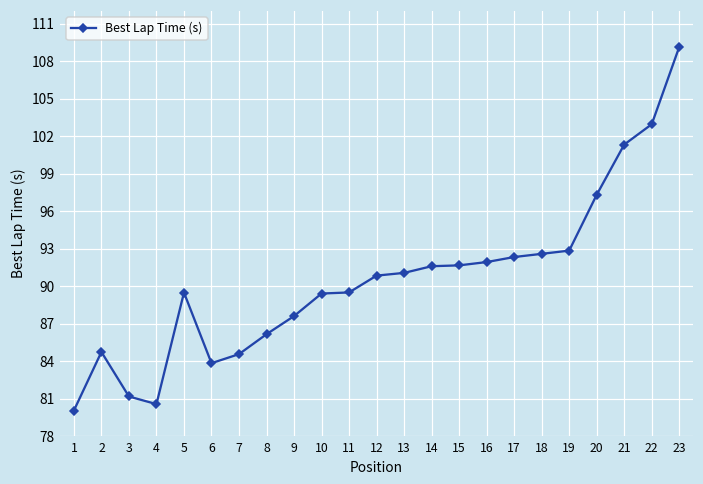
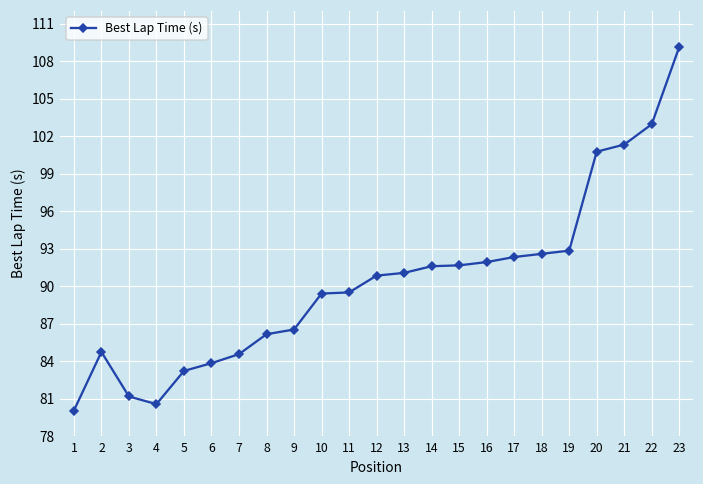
  {
    "1": 80.1,
    "2": 84.7,
    "3": 81.2,
    "4": 80.6,
-   "5": 89.5,
+   "5": 83.2,
    "6": 83.8,
    "7": 84.6,
    "8": 86.2,
-   "9": 87.6,
+   "9": 86.5,
    "10": 89.4,
    "11": 89.5,
    "12": 90.8,
    "13": 91.1,
    "14": 91.6,
    "15": 91.7,
    "16": 91.9,
    "17": 92.3,
    "18": 92.6,
    "19": 92.8,
-   "20": 97.3,
+   "20": 100.8,
    "21": 101.3,
    "22": 102.9,
    "23": 109.1
  }
